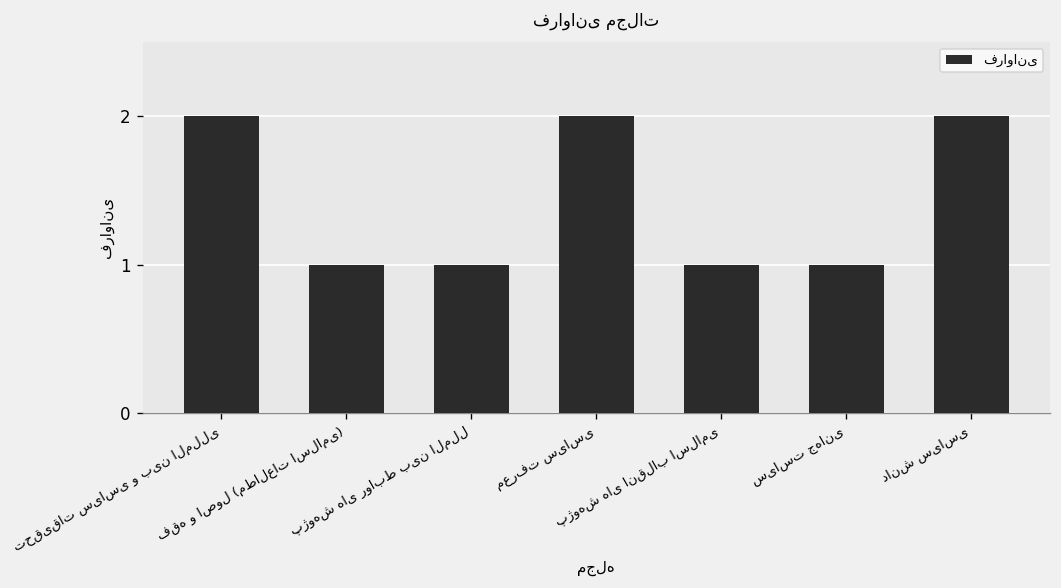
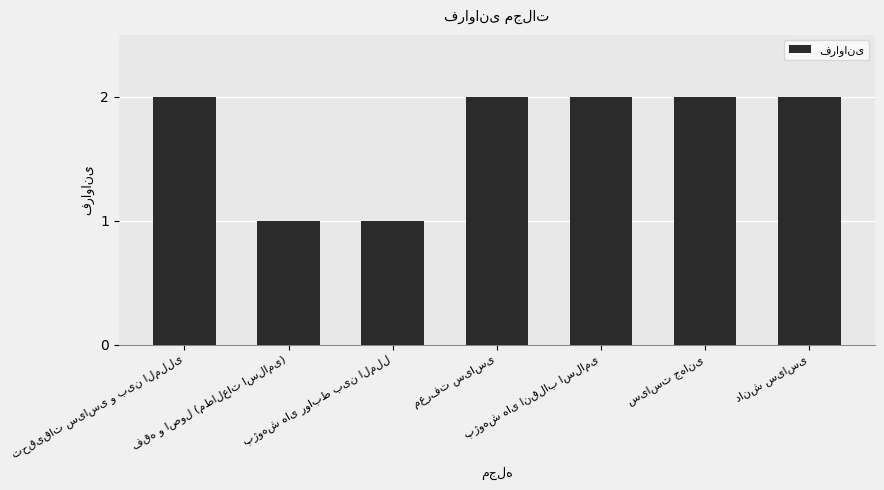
  {
    "تحقیقات سیاسی و بین المللی": 2,
    "فقه و اصول (مطالعات اسلامی)": 1,
    "پژوهش های روابط بین الملل": 1,
    "معرفت سیاسی": 2,
-   "پژوهش های انقلاب اسلامی": 1,
-   "سیاست جهانی": 1,
+   "پژوهش های انقلاب اسلامی": 2,
+   "سیاست جهانی": 2,
    "دانش سیاسی": 2
  }
